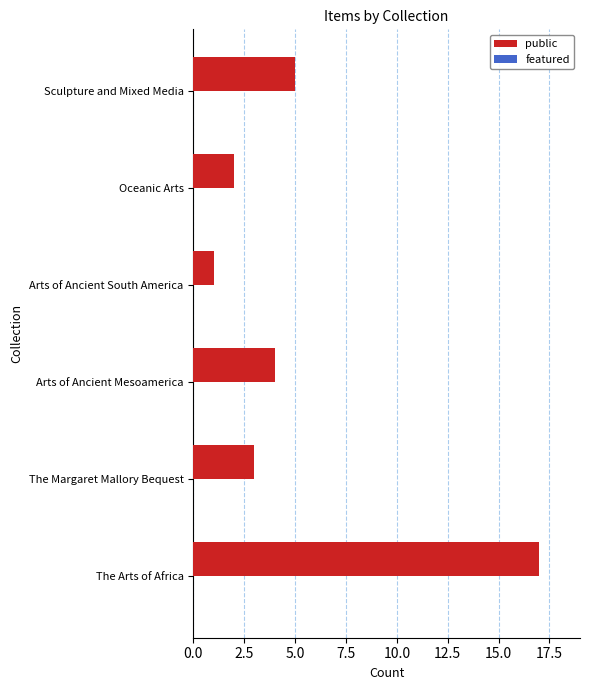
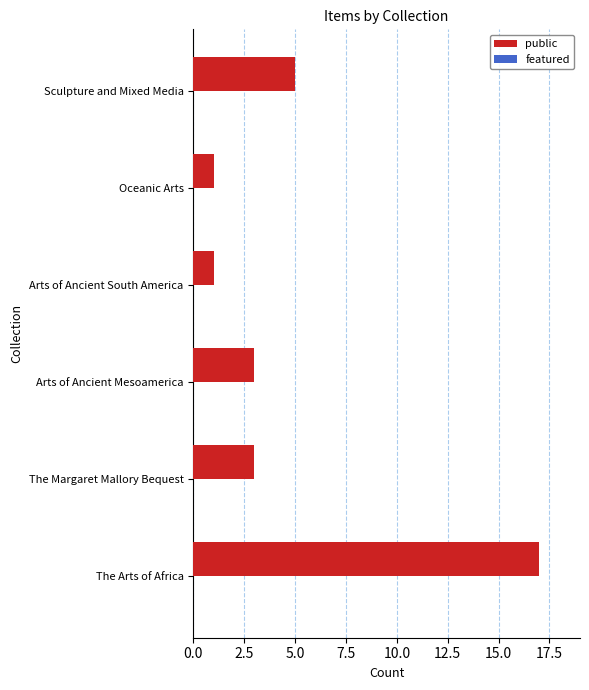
  {
    "public": {
      "Sculpture and Mixed Media": 5,
-     "Oceanic Arts": 2,
+     "Oceanic Arts": 1,
      "Arts of Ancient South America": 1,
-     "Arts of Ancient Mesoamerica": 4,
+     "Arts of Ancient Mesoamerica": 3,
      "The Margaret Mallory Bequest": 3,
      "The Arts of Africa": 17
    },
    "featured": {
      "Sculpture and Mixed Media": 0,
      "Oceanic Arts": 0,
      "Arts of Ancient South America": 0,
      "Arts of Ancient Mesoamerica": 0,
      "The Margaret Mallory Bequest": 0,
      "The Arts of Africa": 0
    }
  }
